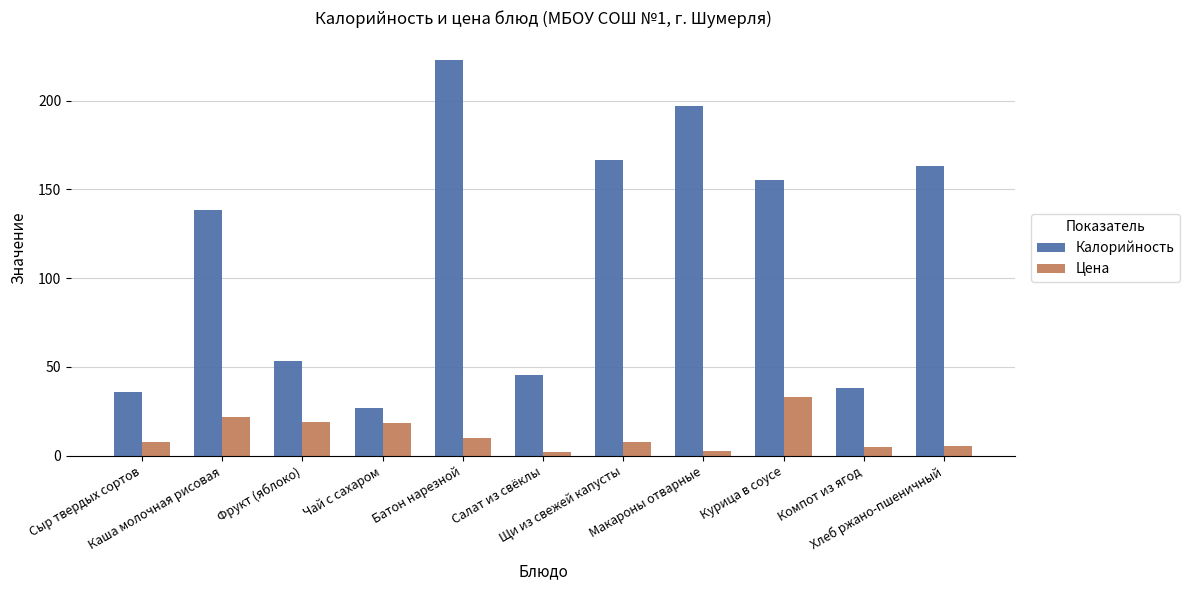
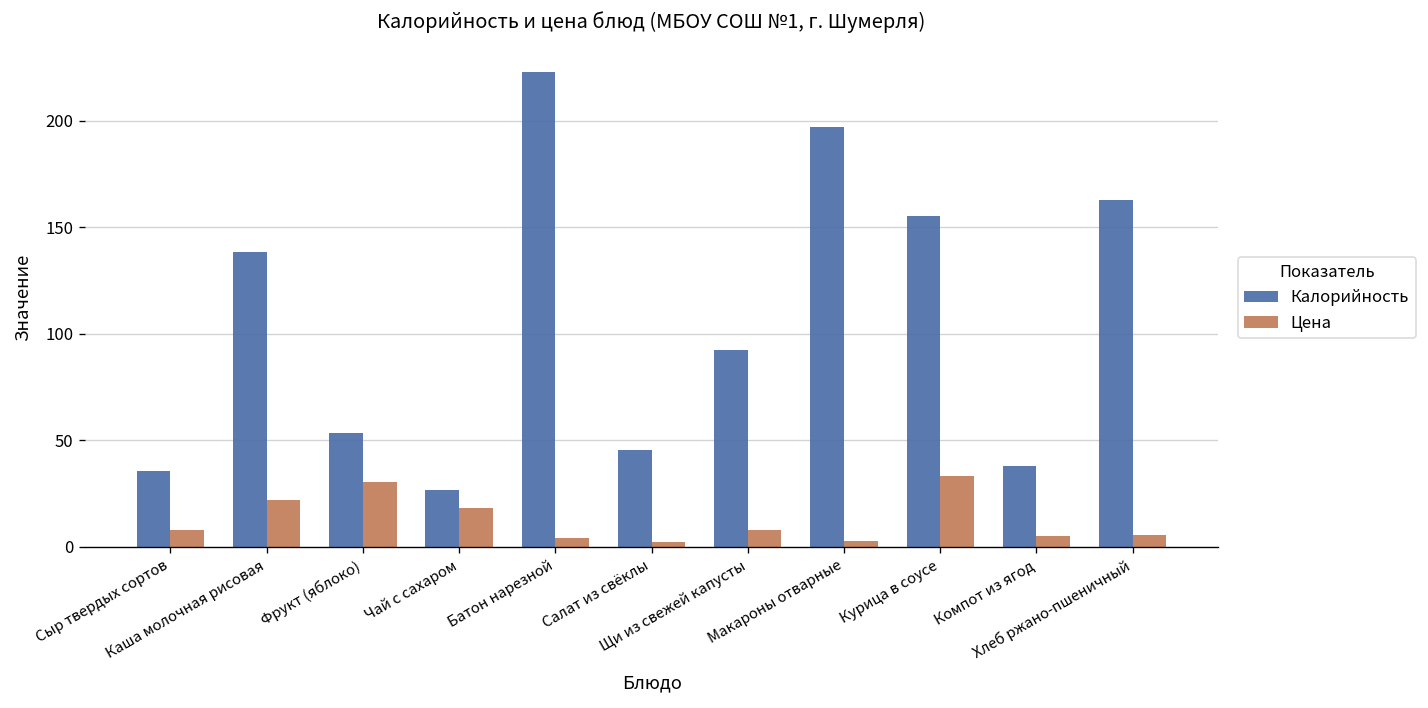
  {
    "Калорийность": {
      "Сыр твердых сортов": 36,
      "Каша молочная рисовая": 138,
      "Фрукт (яблоко)": 53,
      "Чай с сахаром": 27,
      "Батон нарезной": 223,
      "Салат из свёклы": 46,
-     "Щи из свежей капусты": 167,
+     "Щи из свежей капусты": 92,
      "Макароны отварные": 197,
      "Курица в соусе": 155,
      "Компот из ягод": 38,
      "Хлеб ржано-пшеничный": 163
    },
    "Цена": {
      "Сыр твердых сортов": 8,
      "Каша молочная рисовая": 22,
-     "Фрукт (яблоко)": 19,
+     "Фрукт (яблоко)": 31,
      "Чай с сахаром": 18,
-     "Батон нарезной": 10,
+     "Батон нарезной": 4,
      "Салат из свёклы": 2,
      "Щи из свежей капусты": 8,
      "Макароны отварные": 3,
      "Курица в соусе": 33,
      "Компот из ягод": 5,
      "Хлеб ржано-пшеничный": 6
    }
  }
